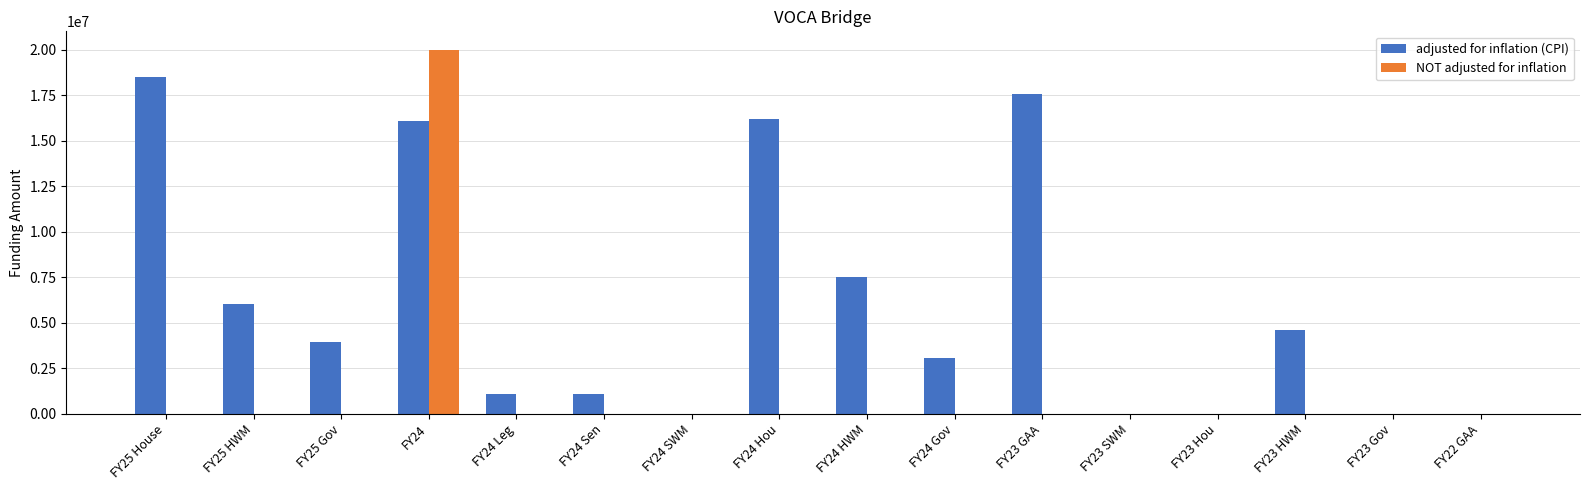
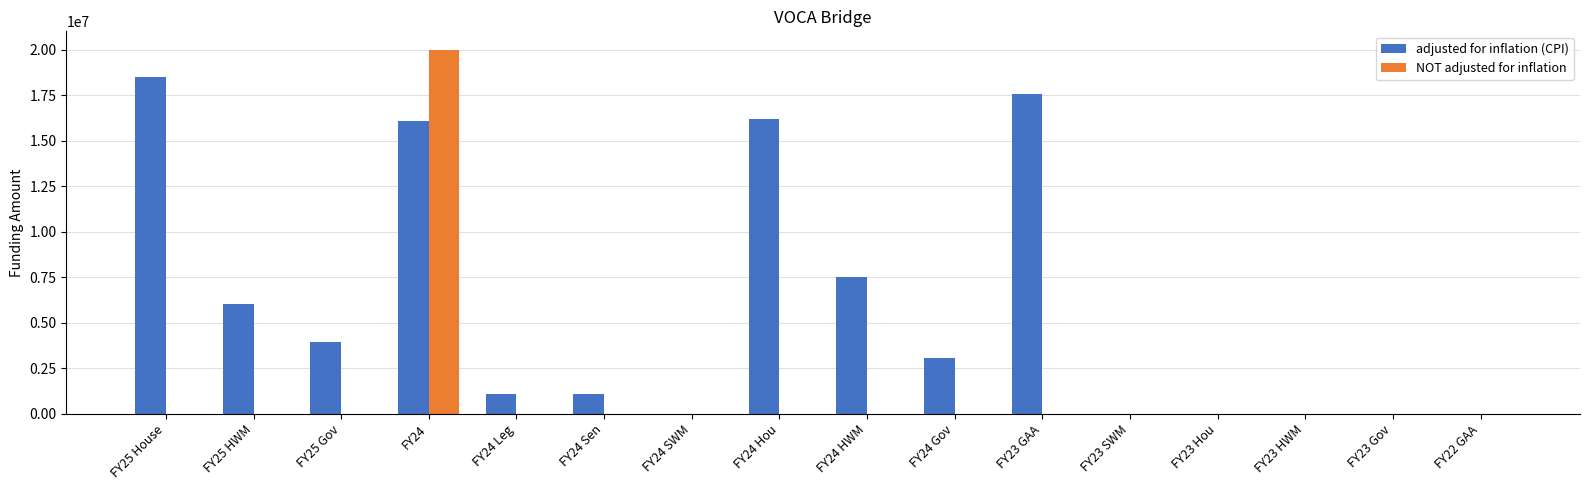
  {
    "adjusted for inflation (CPI)": {
      "FY25 House": 18500000,
      "FY25 HWM": 6000000,
      "FY25 Gov": 4000000,
      "FY24": 16100000,
      "FY24 Leg": 1100000,
      "FY24 Sen": 1100000,
      "FY24 SWM": 0,
      "FY24 Hou": 16200000,
      "FY24 HWM": 7500000,
      "FY24 Gov": 3100000,
      "FY23 GAA": 17600000,
      "FY23 SWM": 0,
      "FY23 Hou": 0,
-     "FY23 HWM": 4600000,
+     "FY23 HWM": 0,
      "FY23 Gov": 0,
      "FY22 GAA": 0
    },
    "NOT adjusted for inflation": {
      "FY25 House": 0,
      "FY25 HWM": 0,
      "FY25 Gov": 0,
      "FY24": 20000000,
      "FY24 Leg": 0,
      "FY24 Sen": 0,
      "FY24 SWM": 0,
      "FY24 Hou": 0,
      "FY24 HWM": 0,
      "FY24 Gov": 0,
      "FY23 GAA": 0,
      "FY23 SWM": 0,
      "FY23 Hou": 0,
      "FY23 HWM": 0,
      "FY23 Gov": 0,
      "FY22 GAA": 0
    }
  }
